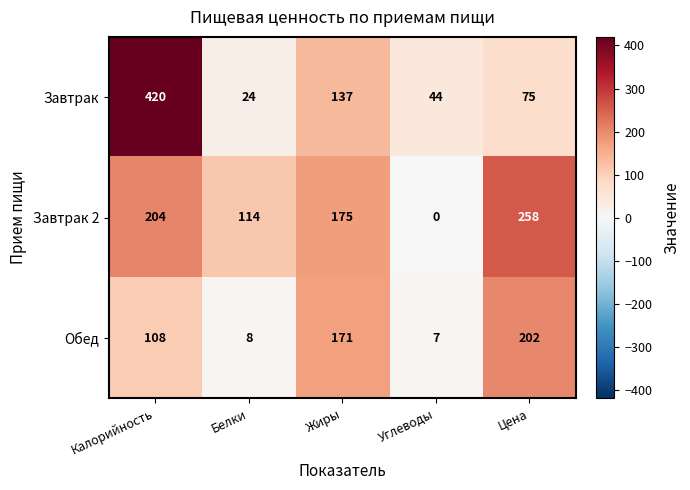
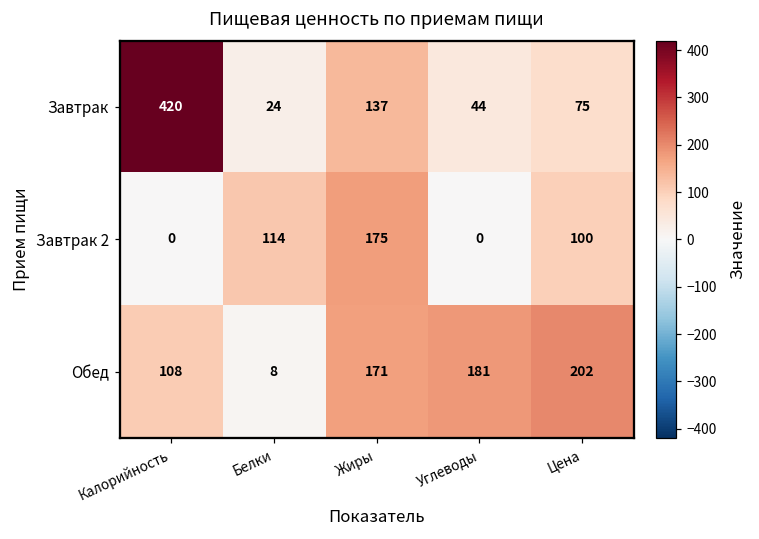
  {
    "Завтрак": {
      "Калорийность": 420,
      "Белки": 24,
      "Жиры": 137,
      "Углеводы": 44,
      "Цена": 75
    },
    "Завтрак 2": {
-     "Калорийность": 204,
+     "Калорийность": 0,
      "Белки": 114,
      "Жиры": 175,
      "Углеводы": 0,
-     "Цена": 258
+     "Цена": 100
    },
    "Обед": {
      "Калорийность": 108,
      "Белки": 8,
      "Жиры": 171,
-     "Углеводы": 7,
+     "Углеводы": 181,
      "Цена": 202
    }
  }
